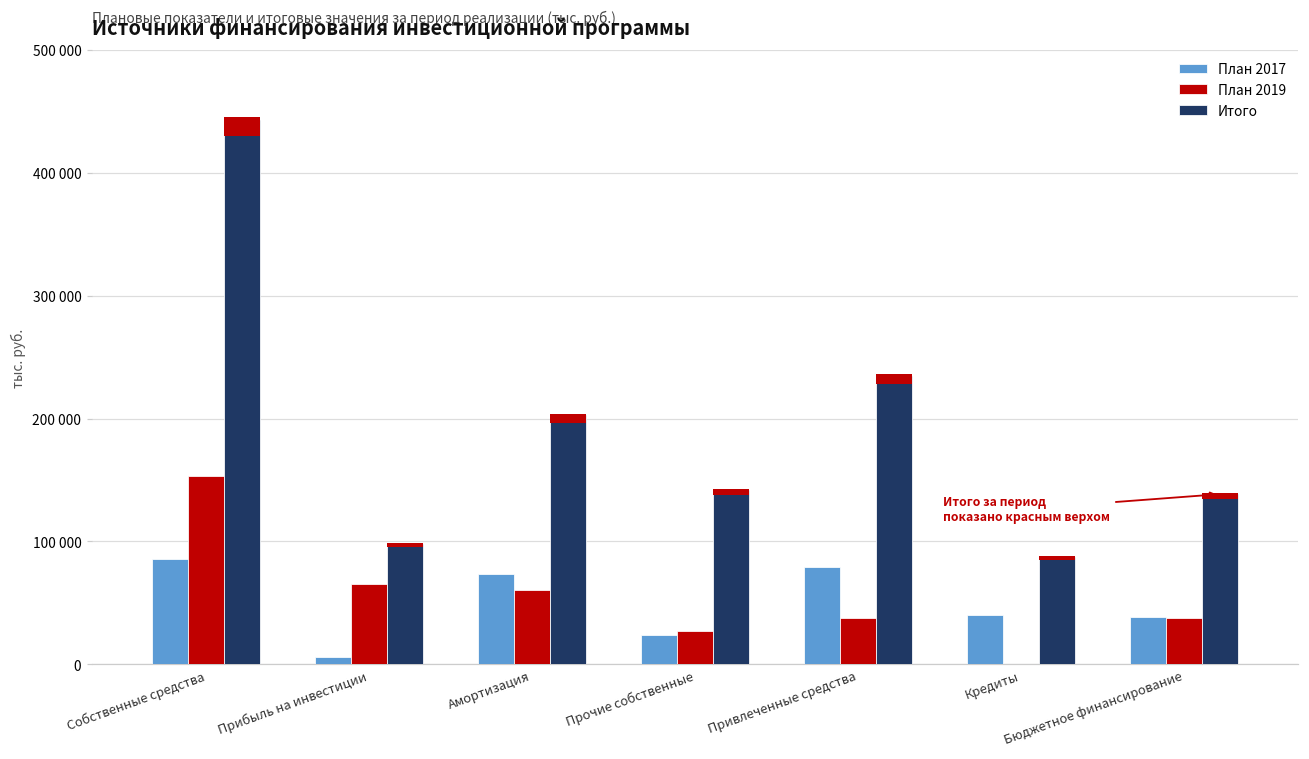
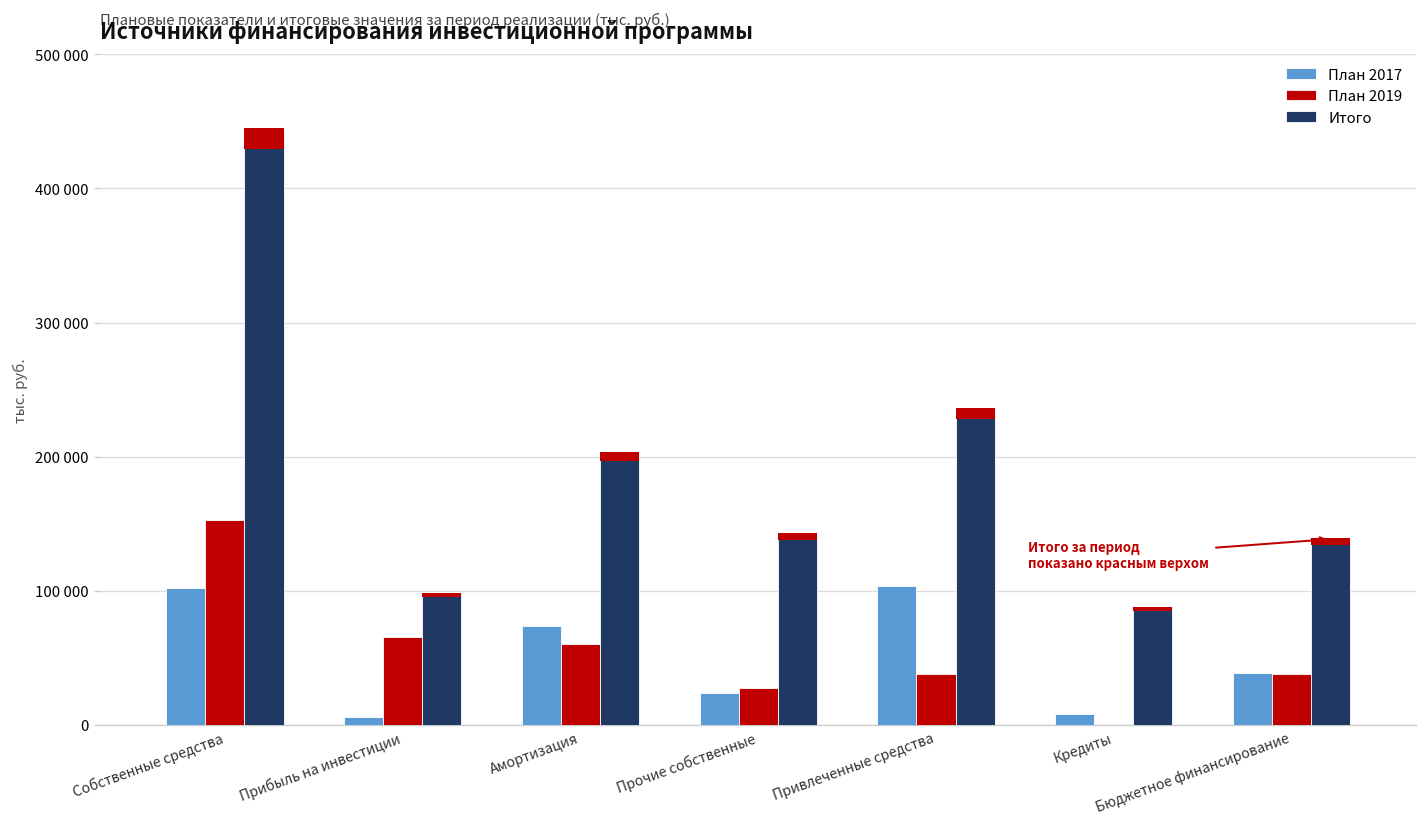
  {
    "План 2017": {
-     "Собственные средства": 86000,
+     "Собственные средства": 102000,
      "Прибыль на инвестиции": 6000,
      "Амортизация": 73000,
      "Прочие собственные": 24000,
-     "Привлеченные средства": 79000,
-     "Кредиты": 41000,
+     "Привлеченные средства": 103000,
+     "Кредиты": 8000,
      "Бюджетное финансирование": 39000
    },
    "Итого": {
      "Прибыль на инвестиции": 98000,
      "Амортизация": 203000,
      "Прочие собственные": 142000,
      "Привлеченные средства": 235000,
      "Кредиты": 88000,
      "Бюджетное финансирование": 138000
    }
  }
